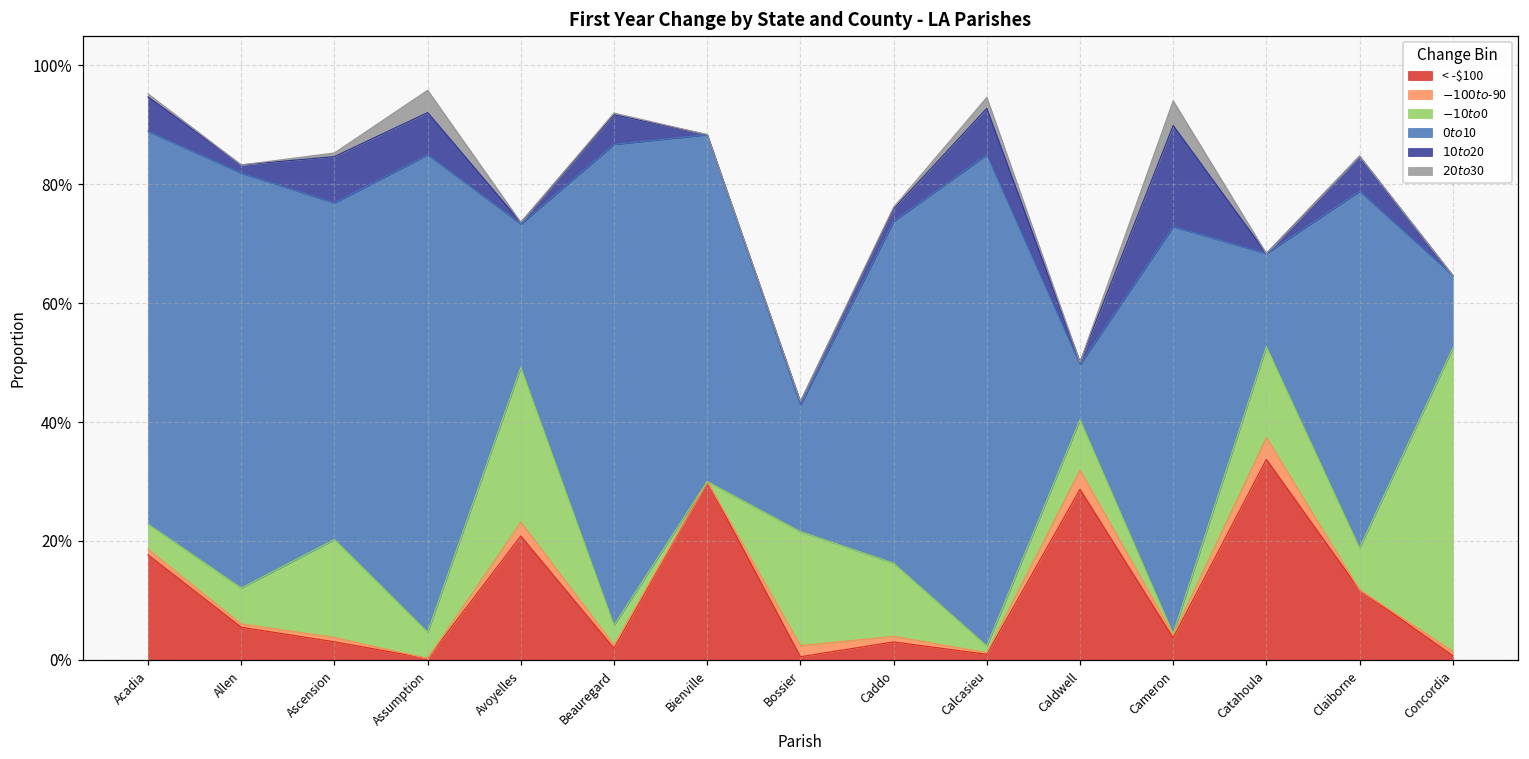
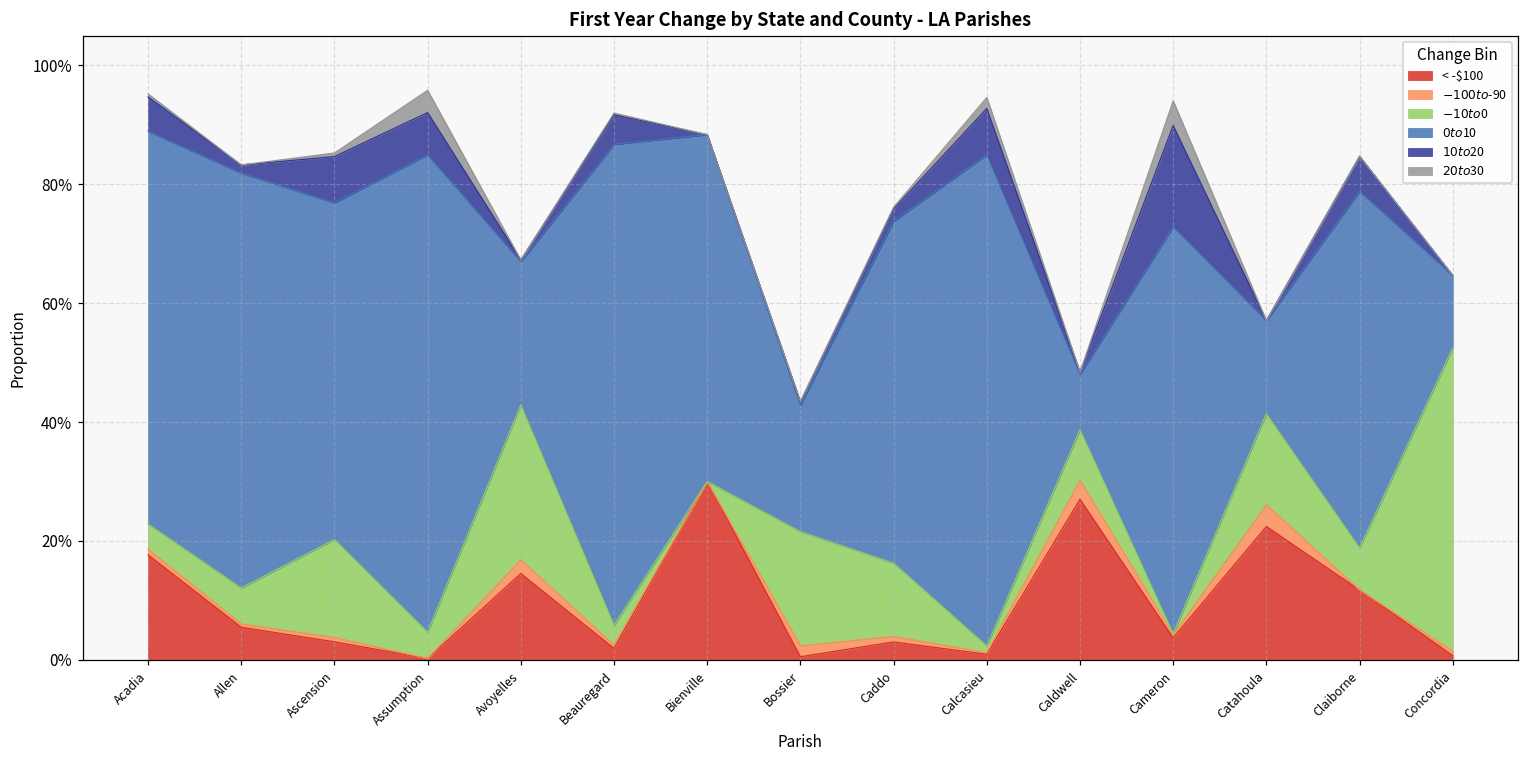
  {
    "< -$100": {
      "Acadia": "18%",
      "Allen": "5%",
      "Ascension": "3%",
-     "Avoyelles": "21%",
+     "Avoyelles": "15%",
      "Beauregard": "2%",
      "Bossier": "1%",
      "Caddo": "3%",
-     "Caldwell": "29%",
+     "Caldwell": "27%",
      "Cameron": "4%",
-     "Catahoula": "34%",
+     "Catahoula": "22%",
      "Concordia": "1%"
    }
  }
